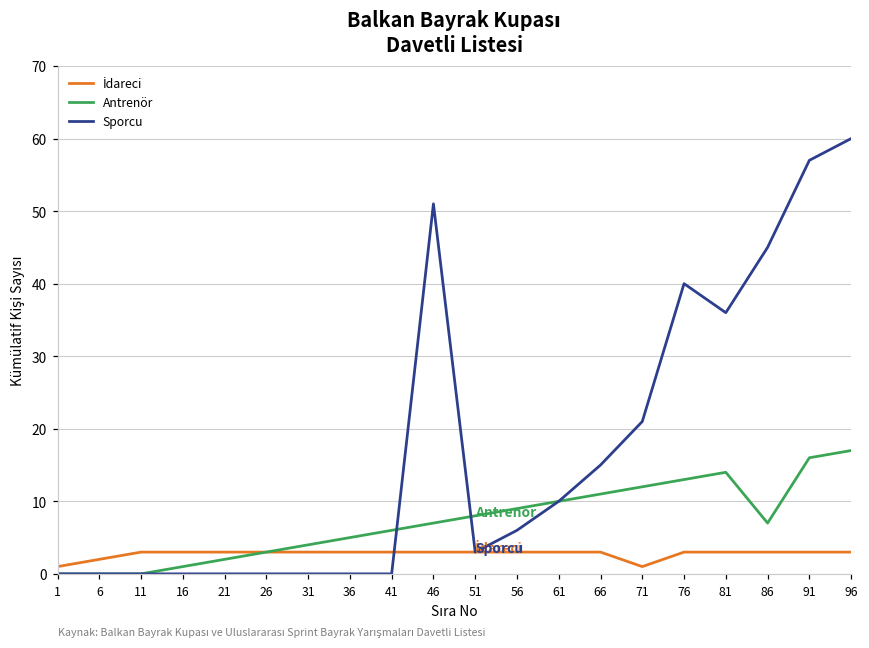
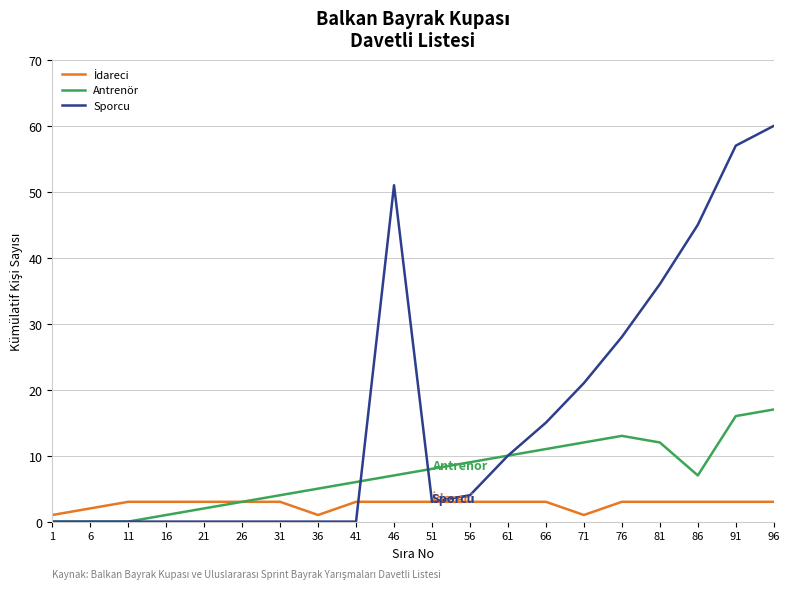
  {
    "İdareci": {
      "1": 1,
      "6": 2,
      "11": 3,
      "16": 3,
      "21": 3,
      "31": 3,
-     "36": 3,
+     "36": 1,
      "41": 3,
      "46": 3,
      "56": 3,
      "61": 3,
      "66": 3,
      "71": 1,
      "76": 3,
      "81": 3,
      "86": 3,
      "91": 3,
      "96": 3
    },
    "Antrenör": {
      "16": 1,
      "21": 2,
      "31": 4,
      "36": 5,
      "41": 6,
      "46": 7,
      "51": 8,
      "56": 9,
      "66": 11,
      "71": 12,
      "76": 13,
-     "81": 14,
+     "81": 12,
      "86": 7,
      "91": 16,
      "96": 17
    },
    "Sporcu": {
      "16": 0,
      "21": 0,
      "26": 0,
      "31": 0,
      "36": 0,
      "41": 0,
      "46": 51,
-     "56": 6,
+     "56": 4,
      "66": 15,
      "71": 21,
-     "76": 40,
+     "76": 28,
      "81": 36,
      "86": 45,
      "91": 57,
      "96": 60
    }
  }
